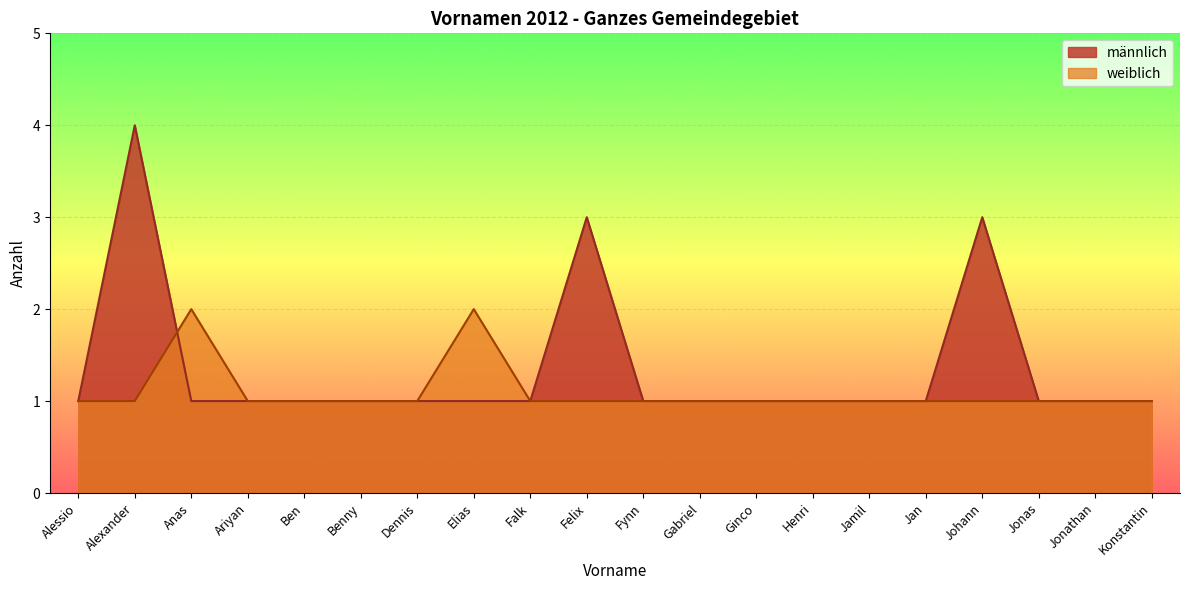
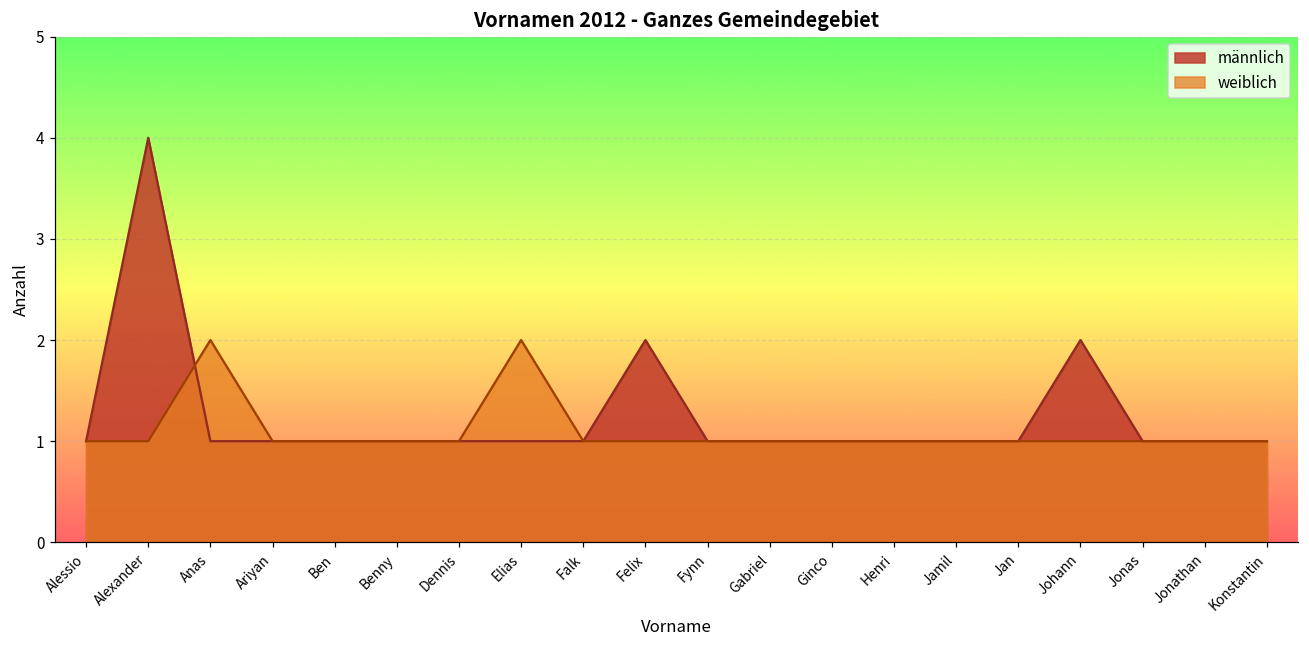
  {
    "männlich": {
      "Alexander": 4,
      "Anas": 1,
      "Elias": 1,
-     "Felix": 3,
-     "Johann": 3
+     "Felix": 2,
+     "Johann": 2
    },
    "weiblich": {
      "Alexander": 1,
      "Anas": 2,
      "Elias": 2,
      "Felix": 1,
      "Johann": 1
    }
  }
